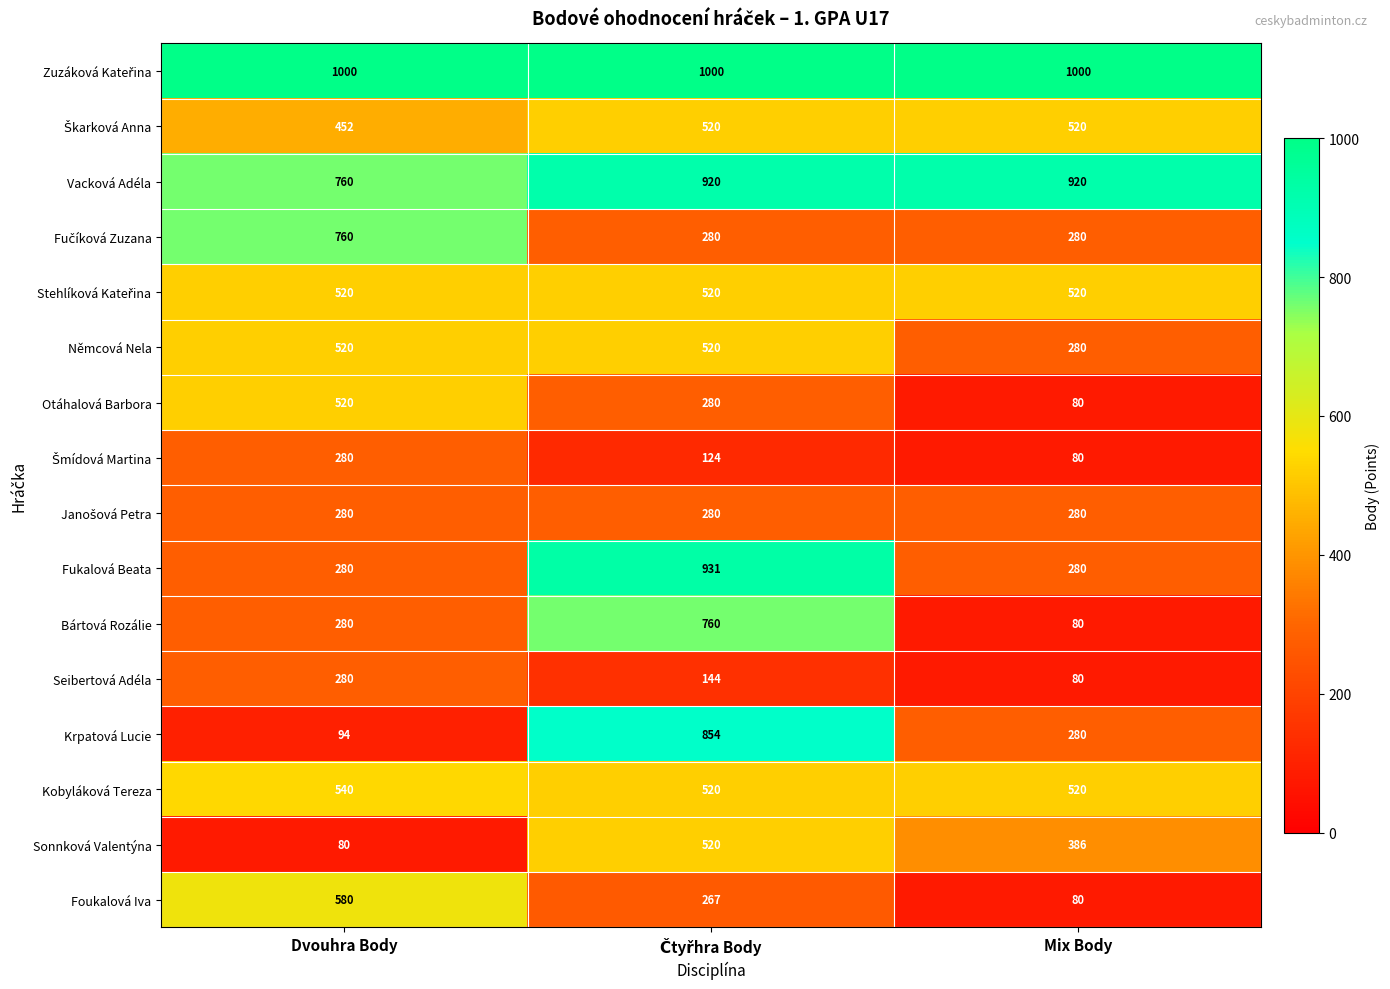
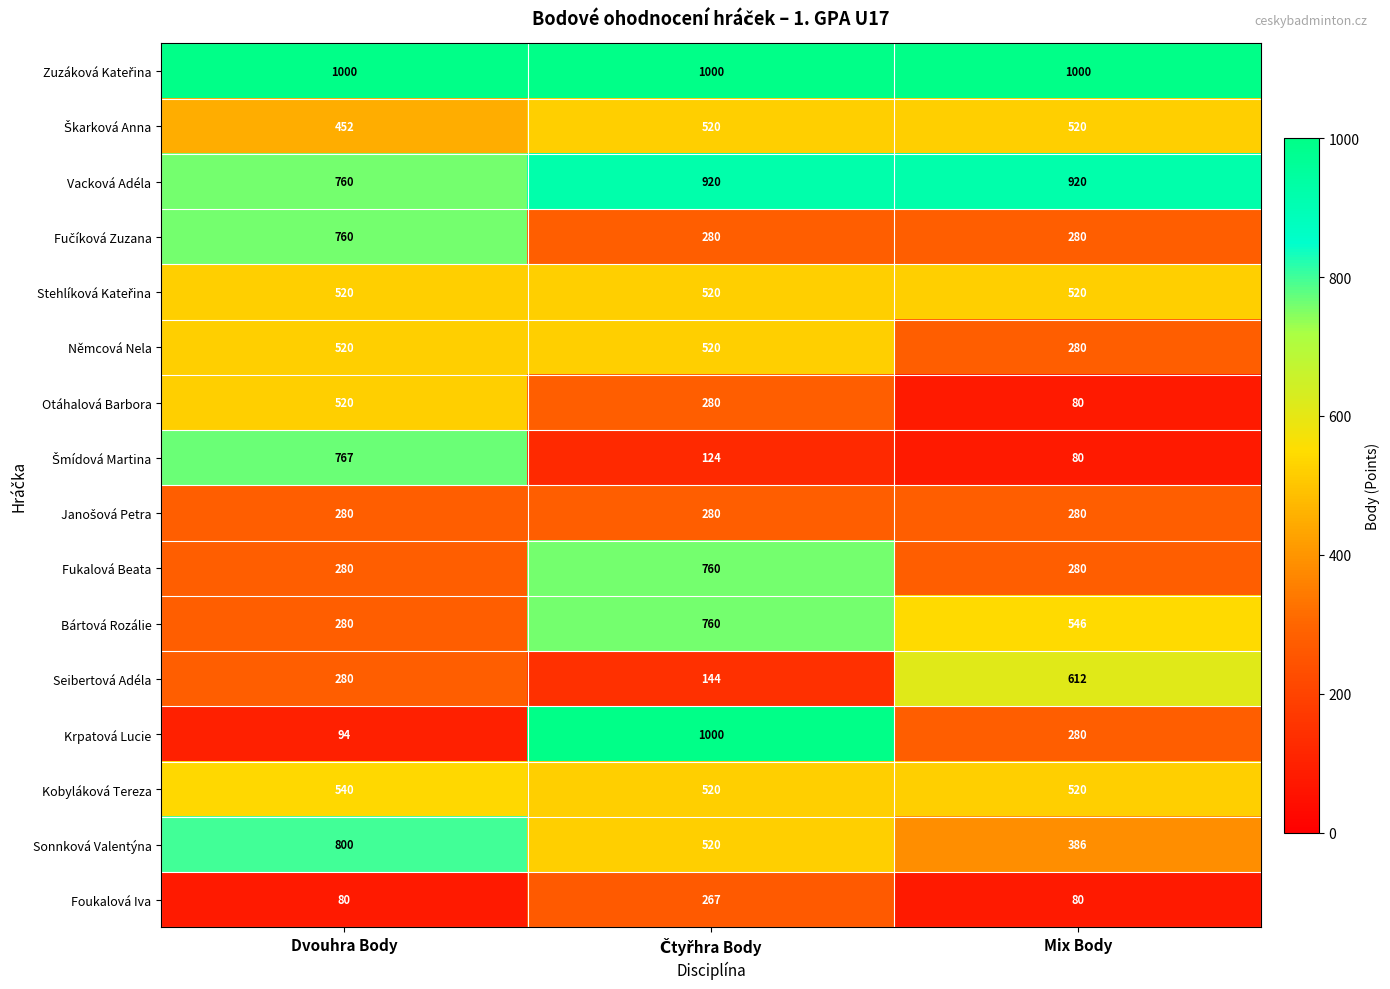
  {
    "Zuzáková Kateřina": {
      "Dvouhra Body": 1000,
      "Čtyřhra Body": 1000,
      "Mix Body": 1000
    },
    "Škarková Anna": {
      "Dvouhra Body": 452,
      "Čtyřhra Body": 520,
      "Mix Body": 520
    },
    "Vacková Adéla": {
      "Dvouhra Body": 760,
      "Čtyřhra Body": 920,
      "Mix Body": 920
    },
    "Fučíková Zuzana": {
      "Dvouhra Body": 760,
      "Čtyřhra Body": 280,
      "Mix Body": 280
    },
    "Stehlíková Kateřina": {
      "Dvouhra Body": 520,
      "Čtyřhra Body": 520,
      "Mix Body": 520
    },
    "Němcová Nela": {
      "Dvouhra Body": 520,
      "Čtyřhra Body": 520,
      "Mix Body": 280
    },
    "Otáhalová Barbora": {
      "Dvouhra Body": 520,
      "Čtyřhra Body": 280,
      "Mix Body": 80
    },
    "Šmídová Martina": {
-     "Dvouhra Body": 280,
+     "Dvouhra Body": 767,
      "Čtyřhra Body": 124,
      "Mix Body": 80
    },
    "Janošová Petra": {
      "Dvouhra Body": 280,
      "Čtyřhra Body": 280,
      "Mix Body": 280
    },
    "Fukalová Beata": {
      "Dvouhra Body": 280,
-     "Čtyřhra Body": 931,
+     "Čtyřhra Body": 760,
      "Mix Body": 280
    },
    "Bártová Rozálie": {
      "Dvouhra Body": 280,
      "Čtyřhra Body": 760,
-     "Mix Body": 80
+     "Mix Body": 546
    },
    "Seibertová Adéla": {
      "Dvouhra Body": 280,
      "Čtyřhra Body": 144,
-     "Mix Body": 80
+     "Mix Body": 612
    },
    "Krpatová Lucie": {
      "Dvouhra Body": 94,
-     "Čtyřhra Body": 854,
+     "Čtyřhra Body": 1000,
      "Mix Body": 280
    },
    "Kobyláková Tereza": {
      "Dvouhra Body": 540,
      "Čtyřhra Body": 520,
      "Mix Body": 520
    },
    "Sonnková Valentýna": {
-     "Dvouhra Body": 80,
+     "Dvouhra Body": 800,
      "Čtyřhra Body": 520,
      "Mix Body": 386
    },
    "Foukalová Iva": {
-     "Dvouhra Body": 580,
+     "Dvouhra Body": 80,
      "Čtyřhra Body": 267,
      "Mix Body": 80
    }
  }
